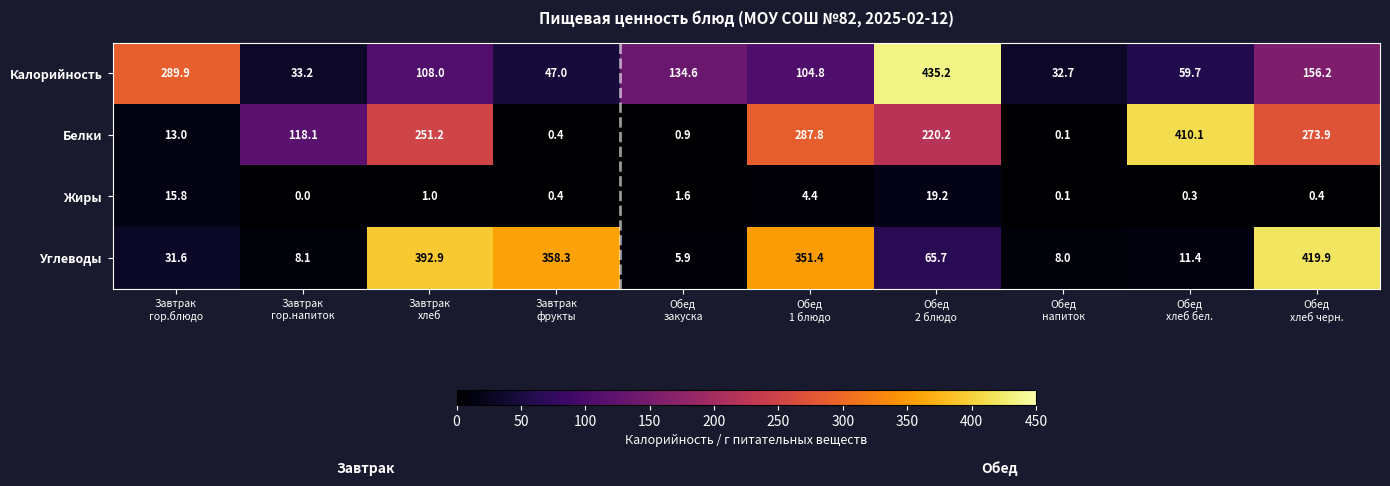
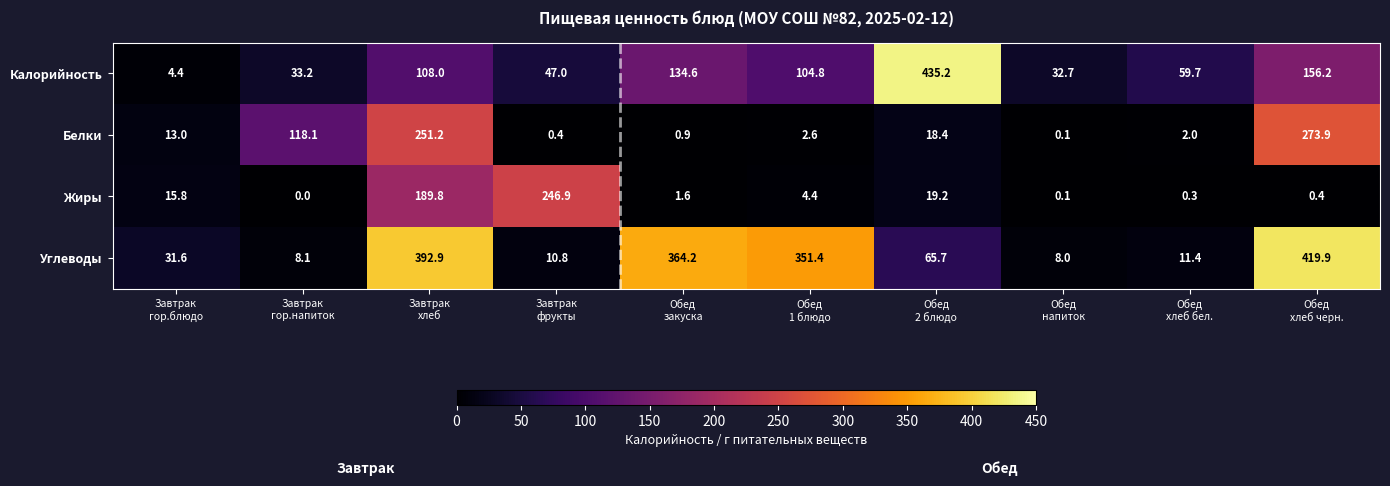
  {
    "Калорийность": {
-     "Завтрак гор.блюдо": 289.9,
+     "Завтрак гор.блюдо": 4.4,
      "Завтрак гор.напиток": 33.2,
      "Завтрак хлеб": 108.0,
      "Завтрак фрукты": 47.0,
      "Обед закуска": 134.6,
      "Обед 1 блюдо": 104.8,
      "Обед 2 блюдо": 435.2,
      "Обед напиток": 32.7,
      "Обед хлеб бел.": 59.7,
      "Обед хлеб черн.": 156.2
    },
    "Белки": {
      "Завтрак гор.блюдо": 13.0,
      "Завтрак гор.напиток": 118.1,
      "Завтрак хлеб": 251.2,
      "Завтрак фрукты": 0.4,
      "Обед закуска": 0.9,
-     "Обед 1 блюдо": 287.8,
-     "Обед 2 блюдо": 220.2,
+     "Обед 1 блюдо": 2.6,
+     "Обед 2 блюдо": 18.4,
      "Обед напиток": 0.1,
-     "Обед хлеб бел.": 410.1,
+     "Обед хлеб бел.": 2.0,
      "Обед хлеб черн.": 273.9
    },
    "Жиры": {
      "Завтрак гор.блюдо": 15.8,
      "Завтрак гор.напиток": 0.0,
-     "Завтрак хлеб": 1.0,
-     "Завтрак фрукты": 0.4,
+     "Завтрак хлеб": 189.8,
+     "Завтрак фрукты": 246.9,
      "Обед закуска": 1.6,
      "Обед 1 блюдо": 4.4,
      "Обед 2 блюдо": 19.2,
      "Обед напиток": 0.1,
      "Обед хлеб бел.": 0.3,
      "Обед хлеб черн.": 0.4
    },
    "Углеводы": {
      "Завтрак гор.блюдо": 31.6,
      "Завтрак гор.напиток": 8.1,
      "Завтрак хлеб": 392.9,
-     "Завтрак фрукты": 358.3,
-     "Обед закуска": 5.9,
+     "Завтрак фрукты": 10.8,
+     "Обед закуска": 364.2,
      "Обед 1 блюдо": 351.4,
      "Обед 2 блюдо": 65.7,
      "Обед напиток": 8.0,
      "Обед хлеб бел.": 11.4,
      "Обед хлеб черн.": 419.9
    }
  }
